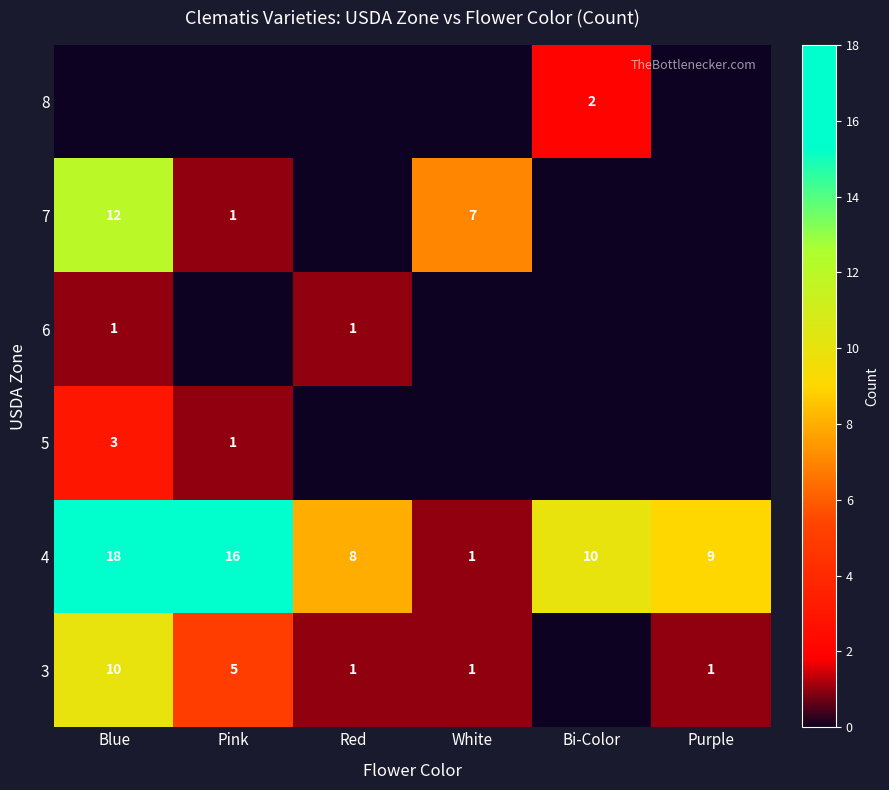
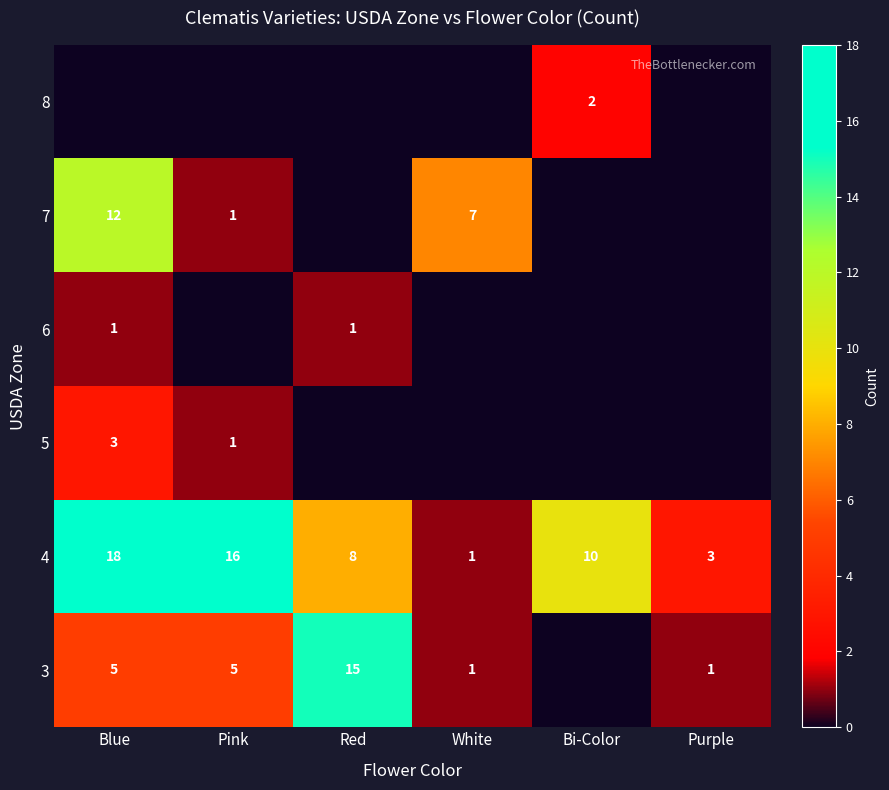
  {
    "8": {
      "Bi-Color": 2
    },
    "7": {
      "Blue": 12,
      "Pink": 1,
      "White": 7
    },
    "6": {
      "Blue": 1,
      "Red": 1
    },
    "5": {
      "Blue": 3,
      "Pink": 1
    },
    "4": {
      "Blue": 18,
      "Pink": 16,
      "Red": 8,
      "White": 1,
      "Bi-Color": 10,
-     "Purple": 9
+     "Purple": 3
    },
    "3": {
-     "Blue": 10,
+     "Blue": 5,
      "Pink": 5,
-     "Red": 1,
+     "Red": 15,
      "White": 1,
      "Purple": 1
    }
  }
